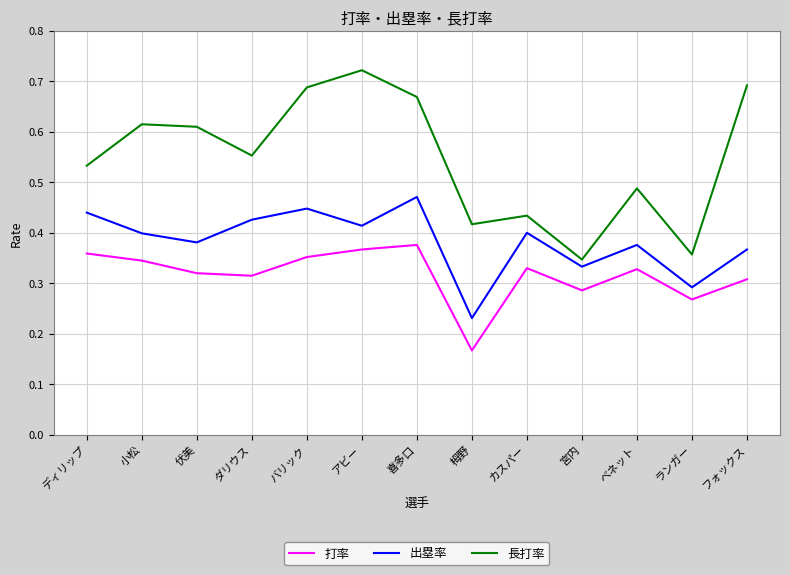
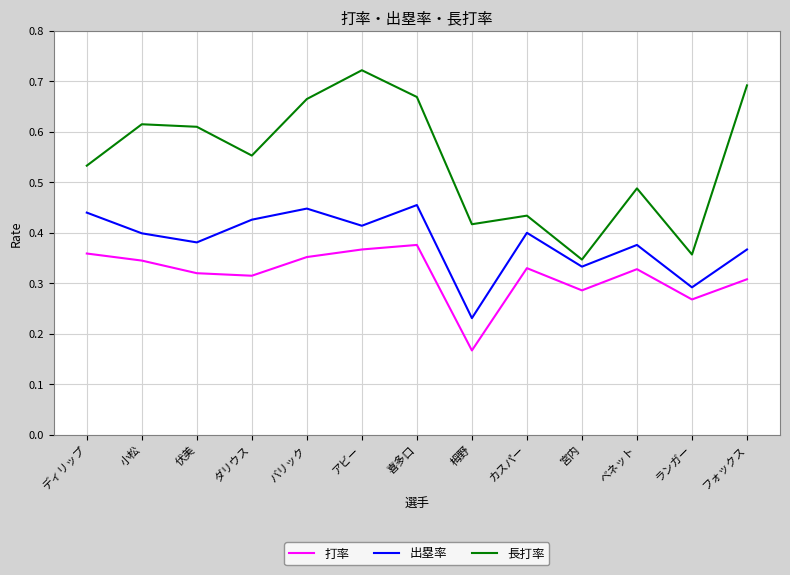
  {
    "打率": {
      "ディリップ": 0.36,
      "小松": 0.35,
      "伏美": 0.32,
      "ダリウス": 0.32,
      "バリック": 0.35,
      "アビー": 0.37,
      "喜多口": 0.38,
      "栂野": 0.17,
      "カスパー": 0.33,
      "宮内": 0.29,
      "ベネット": 0.33,
      "ランガー": 0.27,
      "フォックス": 0.31
    },
    "出塁率": {
      "ディリップ": 0.44,
      "小松": 0.40,
      "伏美": 0.38,
      "ダリウス": 0.43,
      "バリック": 0.45,
      "アビー": 0.41,
-     "喜多口": 0.47,
+     "喜多口": 0.46,
      "栂野": 0.23,
      "カスパー": 0.40,
      "宮内": 0.33,
      "ベネット": 0.38,
      "ランガー": 0.29,
      "フォックス": 0.37
    },
    "長打率": {
      "ディリップ": 0.53,
      "小松": 0.62,
      "伏美": 0.61,
      "ダリウス": 0.55,
-     "バリック": 0.69,
+     "バリック": 0.67,
      "アビー": 0.72,
      "喜多口": 0.67,
      "栂野": 0.42,
      "カスパー": 0.43,
      "宮内": 0.35,
      "ベネット": 0.49,
      "ランガー": 0.36,
      "フォックス": 0.69
    }
  }
